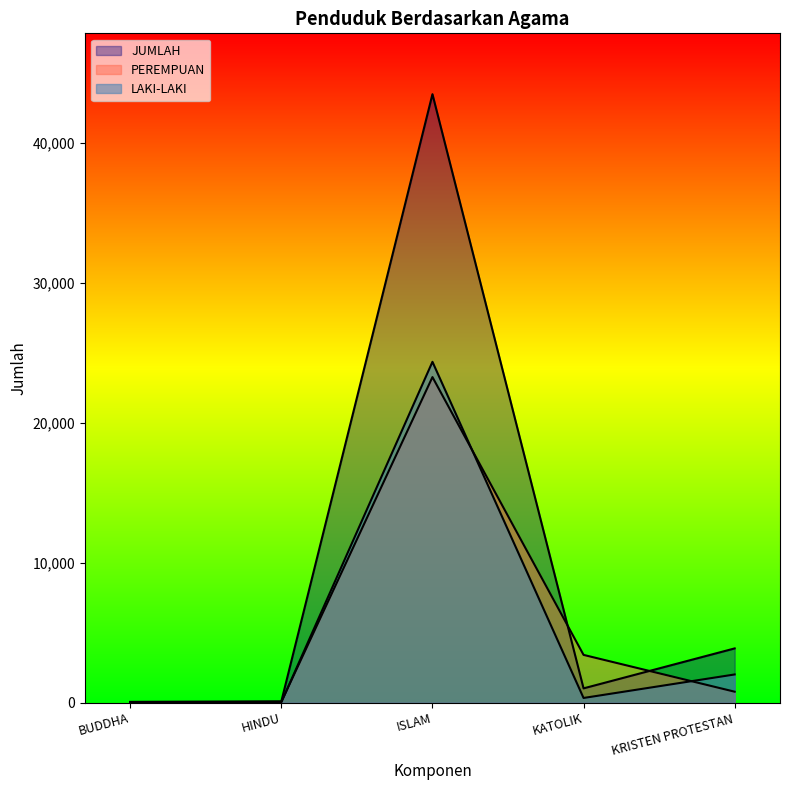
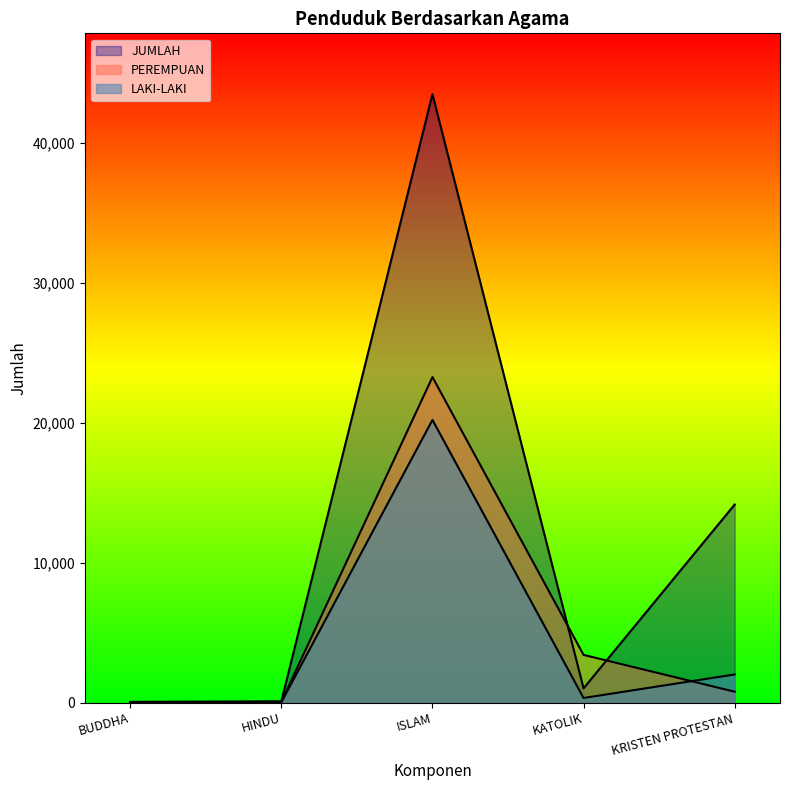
  {
    "JUMLAH": {
      "ISLAM": "43,500",
      "KATOLIK": "1,000",
-     "KRISTEN PROTESTAN": "3,900"
+     "KRISTEN PROTESTAN": "14,200"
    },
    "PEREMPUAN": {
      "ISLAM": "23,300",
      "KATOLIK": "3,400",
      "KRISTEN PROTESTAN": "800"
    },
    "LAKI-LAKI": {
-     "ISLAM": "24,400",
+     "ISLAM": "20,200",
      "KATOLIK": "300",
      "KRISTEN PROTESTAN": "2,000"
    }
  }
